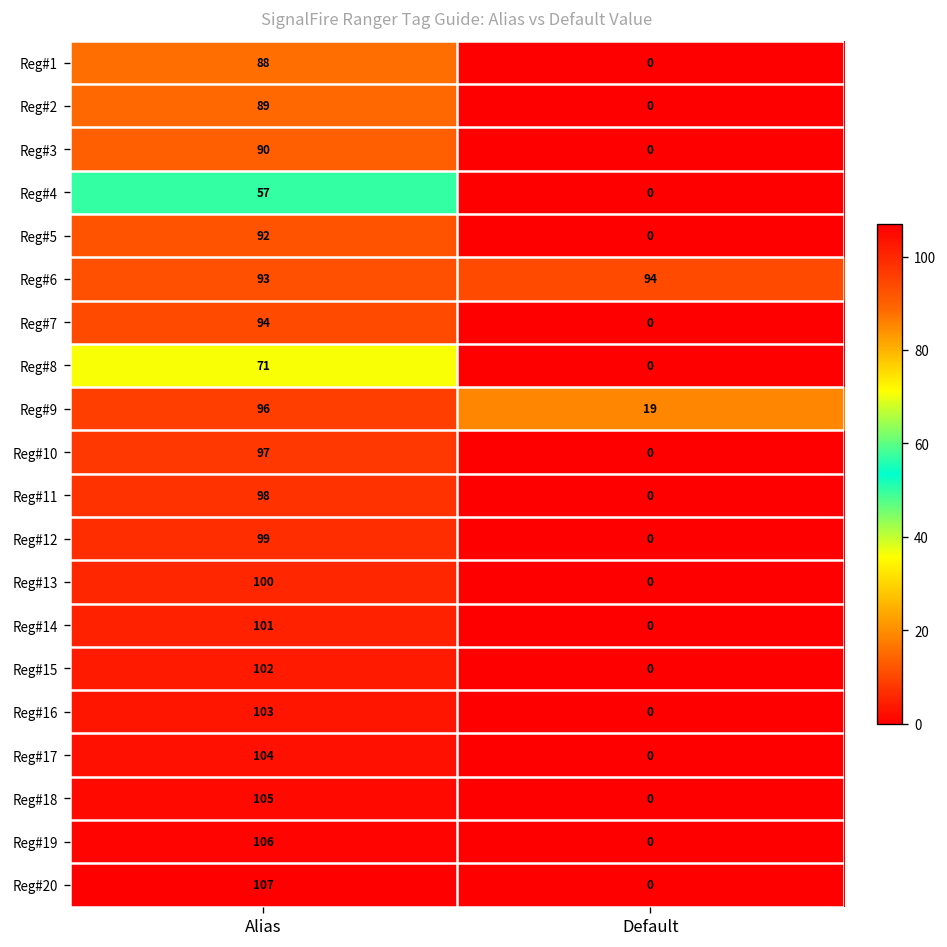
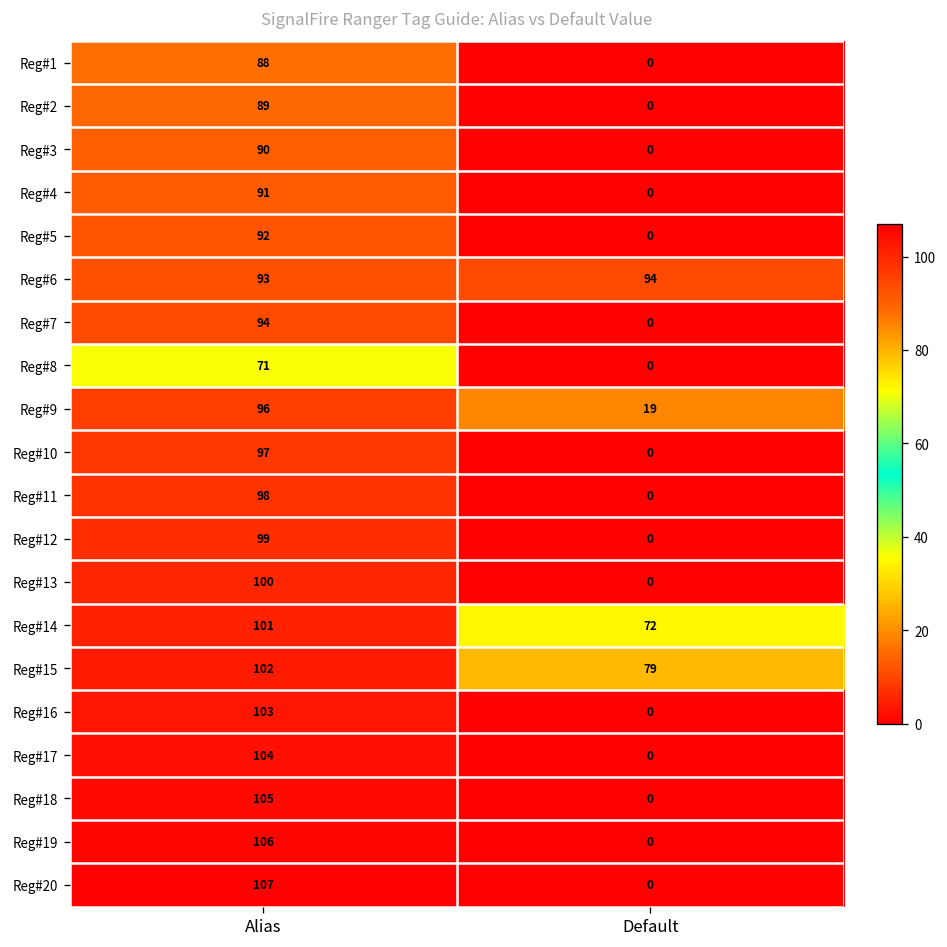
  {
    "Reg#1": {
      "Alias": 88,
      "Default": 0
    },
    "Reg#2": {
      "Alias": 89,
      "Default": 0
    },
    "Reg#3": {
      "Alias": 90,
      "Default": 0
    },
    "Reg#4": {
-     "Alias": 57,
+     "Alias": 91,
      "Default": 0
    },
    "Reg#5": {
      "Alias": 92,
      "Default": 0
    },
    "Reg#6": {
      "Alias": 93,
      "Default": 94
    },
    "Reg#7": {
      "Alias": 94,
      "Default": 0
    },
    "Reg#8": {
      "Alias": 71,
      "Default": 0
    },
    "Reg#9": {
      "Alias": 96,
      "Default": 19
    },
    "Reg#10": {
      "Alias": 97,
      "Default": 0
    },
    "Reg#11": {
      "Alias": 98,
      "Default": 0
    },
    "Reg#12": {
      "Alias": 99,
      "Default": 0
    },
    "Reg#13": {
      "Alias": 100,
      "Default": 0
    },
    "Reg#14": {
      "Alias": 101,
-     "Default": 0
+     "Default": 72
    },
    "Reg#15": {
      "Alias": 102,
-     "Default": 0
+     "Default": 79
    },
    "Reg#16": {
      "Alias": 103,
      "Default": 0
    },
    "Reg#17": {
      "Alias": 104,
      "Default": 0
    },
    "Reg#18": {
      "Alias": 105,
      "Default": 0
    },
    "Reg#19": {
      "Alias": 106,
      "Default": 0
    },
    "Reg#20": {
      "Alias": 107,
      "Default": 0
    }
  }
